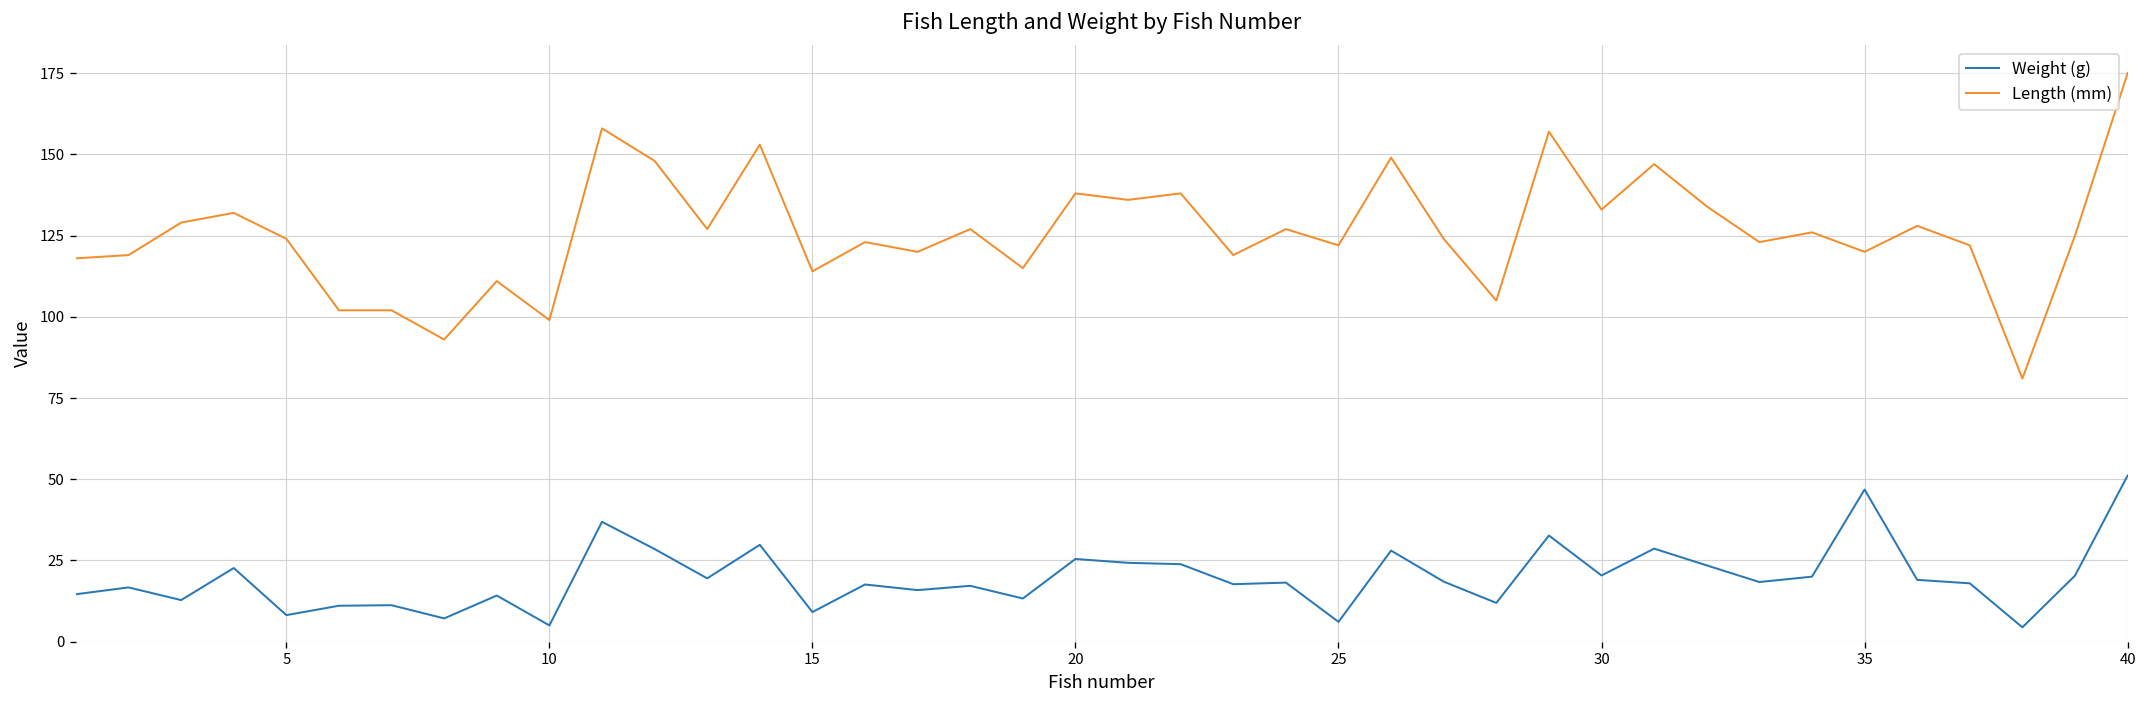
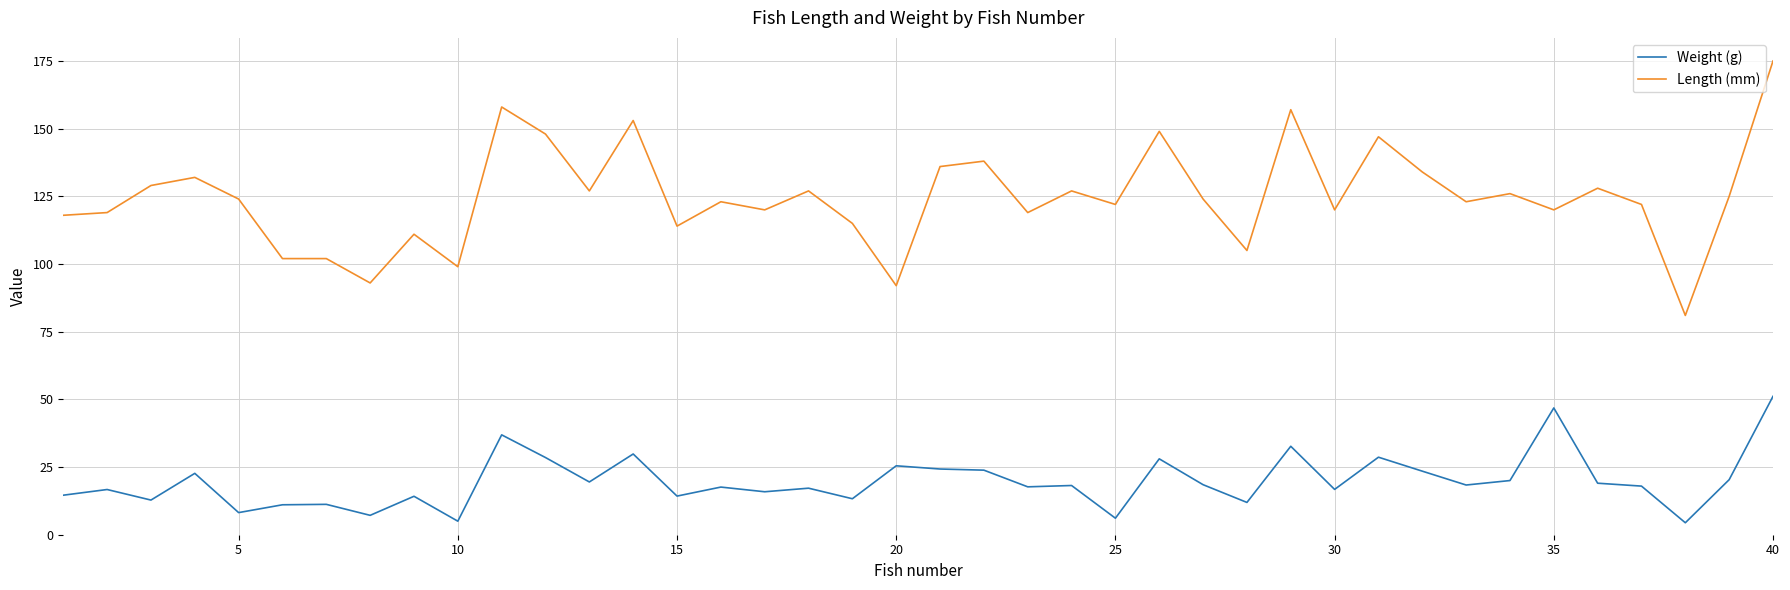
  {
    "Weight (g)": {
      "5": 8,
      "10": 5,
-     "15": 9,
+     "15": 14,
      "20": 25,
      "25": 6,
-     "30": 20,
+     "30": 17,
      "35": 47,
      "40": 51
    },
    "Length (mm)": {
      "5": 124,
      "10": 99,
      "15": 114,
-     "20": 138,
+     "20": 92,
      "25": 122,
-     "30": 133,
+     "30": 120,
      "35": 120,
      "40": 175
    }
  }
